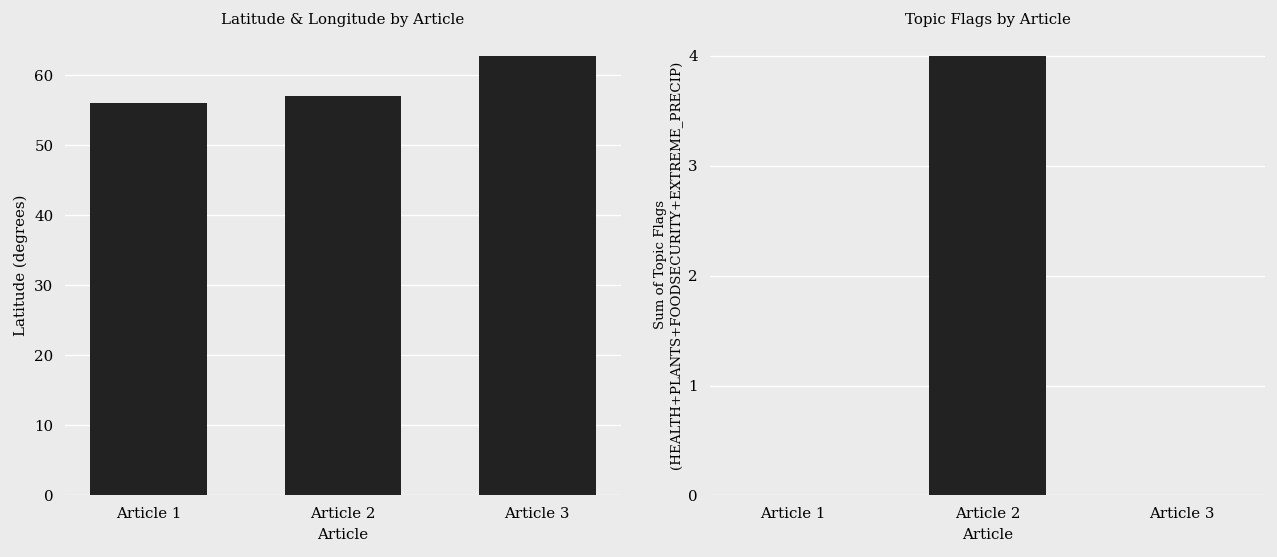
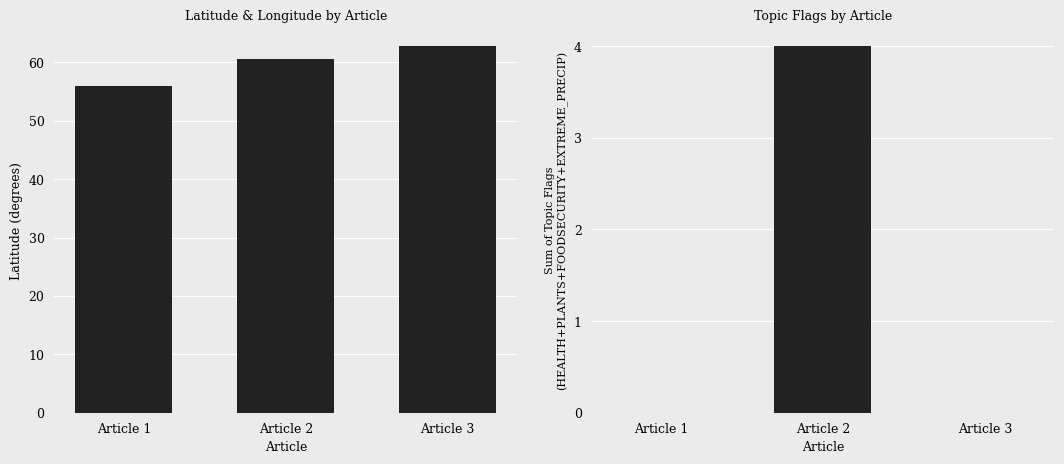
  {
    "Latitude & Longitude by Article": {
      "Article 1": 56,
-     "Article 2": 57,
+     "Article 2": 61,
      "Article 3": 63
    },
    "Topic Flags by Article": {
      "Article 1": 0.0,
      "Article 2": 4.0,
      "Article 3": 0.0
    }
  }
